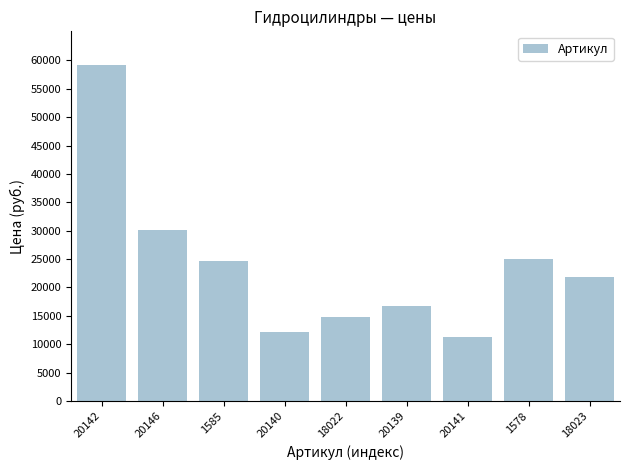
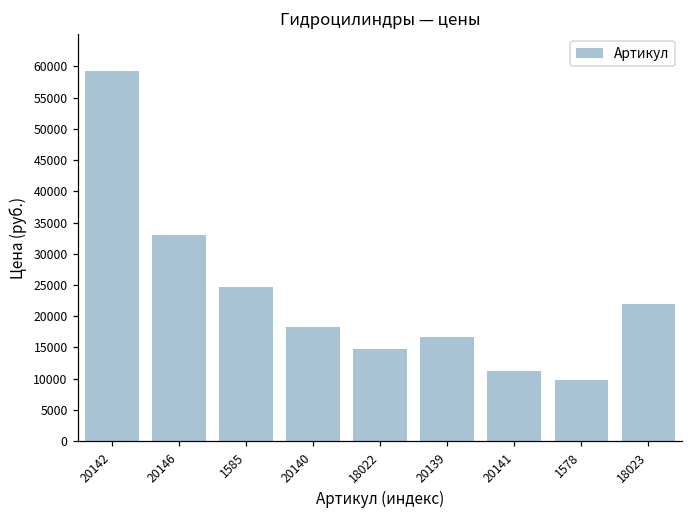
  {
    "20142": 59000,
-   "20146": 30000,
+   "20146": 33000,
    "1585": 25000,
-   "20140": 12000,
+   "20140": 18000,
    "18022": 15000,
    "20139": 17000,
    "20141": 11000,
-   "1578": 25000,
+   "1578": 10000,
    "18023": 22000
  }
